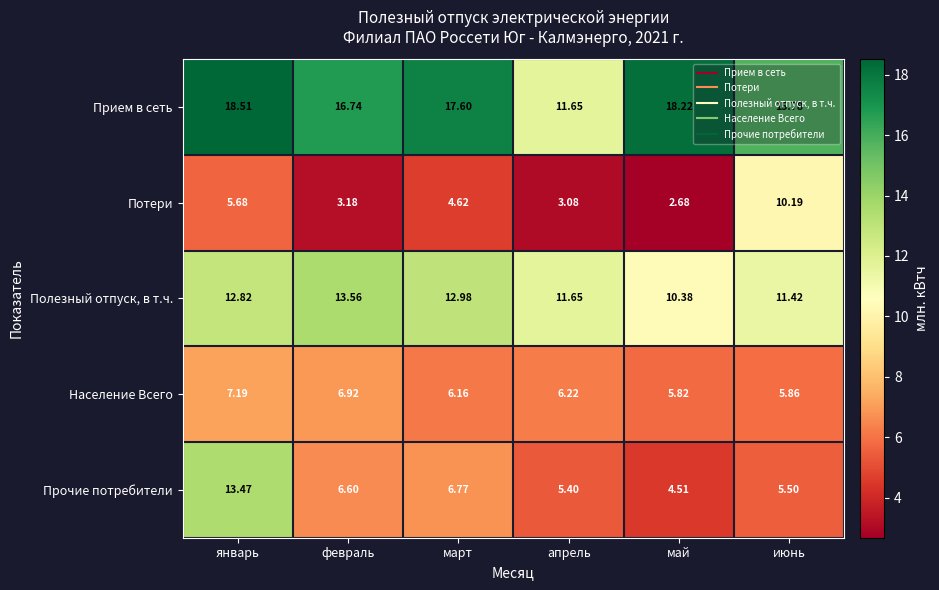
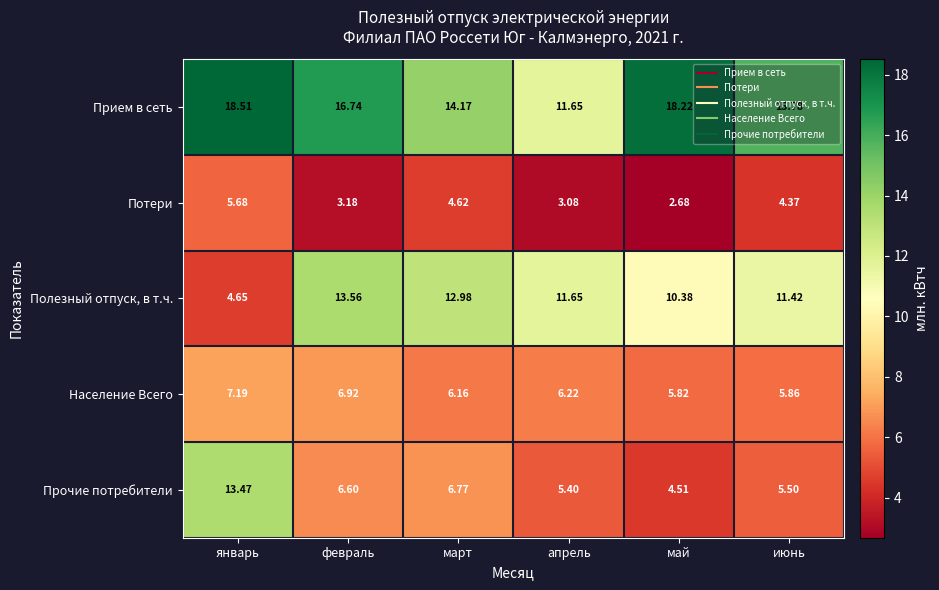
  {
    "Прием в сеть": {
      "январь": 18.51,
      "февраль": 16.74,
-     "март": 17.60,
+     "март": 14.17,
      "апрель": 11.65,
      "май": 18.22
    },
    "Потери": {
      "январь": 5.68,
      "февраль": 3.18,
      "март": 4.62,
      "апрель": 3.08,
      "май": 2.68,
-     "июнь": 10.19
+     "июнь": 4.37
    },
    "Полезный отпуск, в т.ч.": {
-     "январь": 12.82,
+     "январь": 4.65,
      "февраль": 13.56,
      "март": 12.98,
      "апрель": 11.65,
      "май": 10.38,
      "июнь": 11.42
    },
    "Население Всего": {
      "январь": 7.19,
      "февраль": 6.92,
      "март": 6.16,
      "апрель": 6.22,
      "май": 5.82,
      "июнь": 5.86
    },
    "Прочие потребители": {
      "январь": 13.47,
      "февраль": 6.60,
      "март": 6.77,
      "апрель": 5.40,
      "май": 4.51,
      "июнь": 5.50
    }
  }
